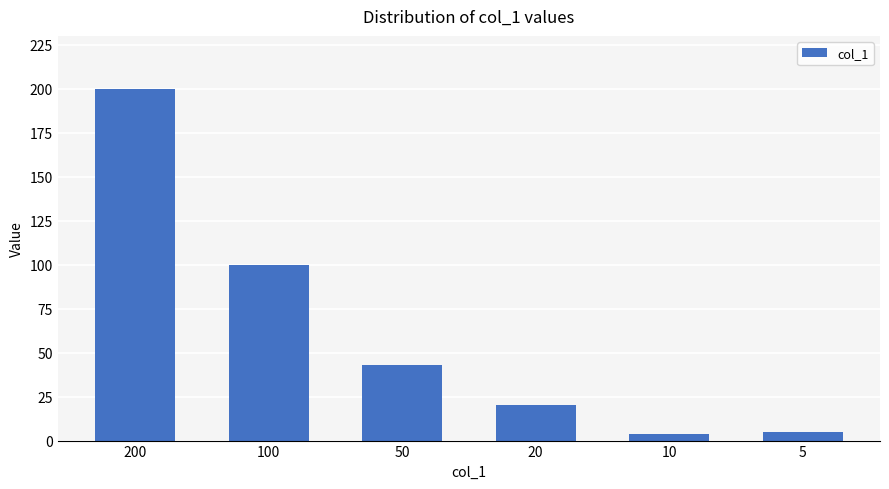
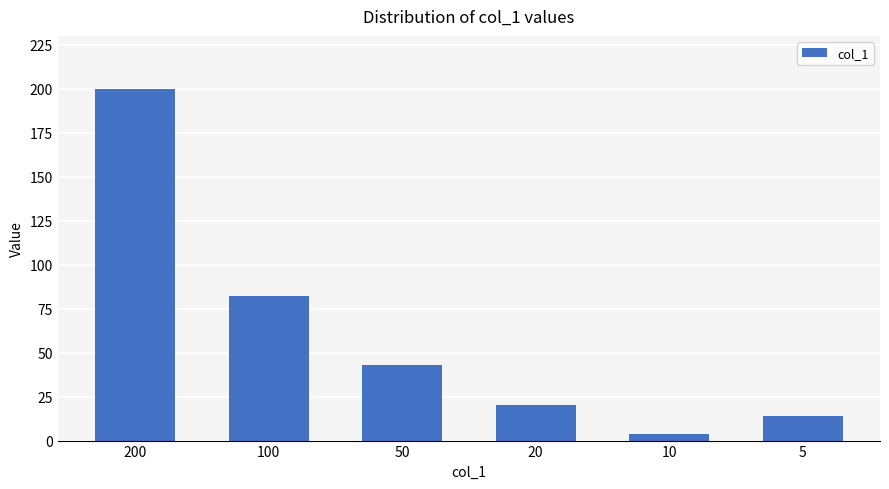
  {
    "200": 200,
-   "100": 100,
+   "100": 82,
    "50": 43,
    "20": 20,
    "10": 4,
-   "5": 5
+   "5": 14
  }
